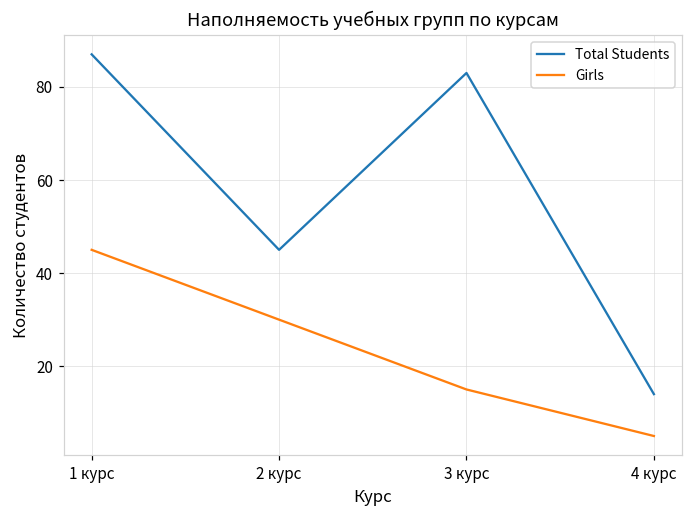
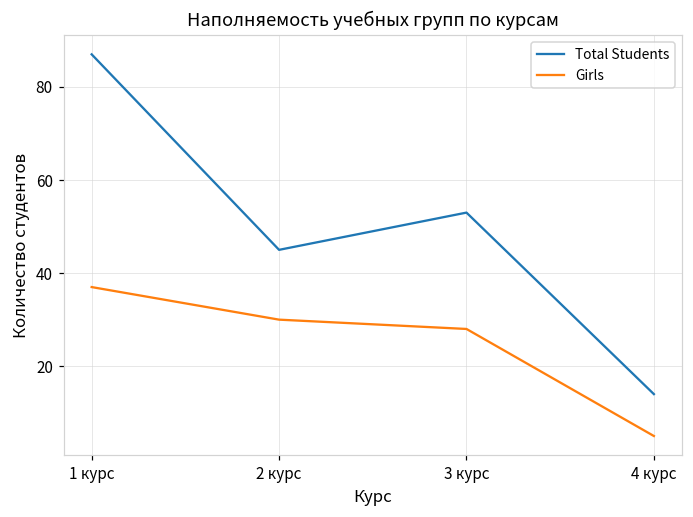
  {
    "Total Students": {
      "1 курс": 87,
      "2 курс": 45,
-     "3 курс": 83,
+     "3 курс": 53,
      "4 курс": 14
    },
    "Girls": {
-     "1 курс": 45,
+     "1 курс": 37,
      "2 курс": 30,
-     "3 курс": 15,
+     "3 курс": 28,
      "4 курс": 5
    }
  }
